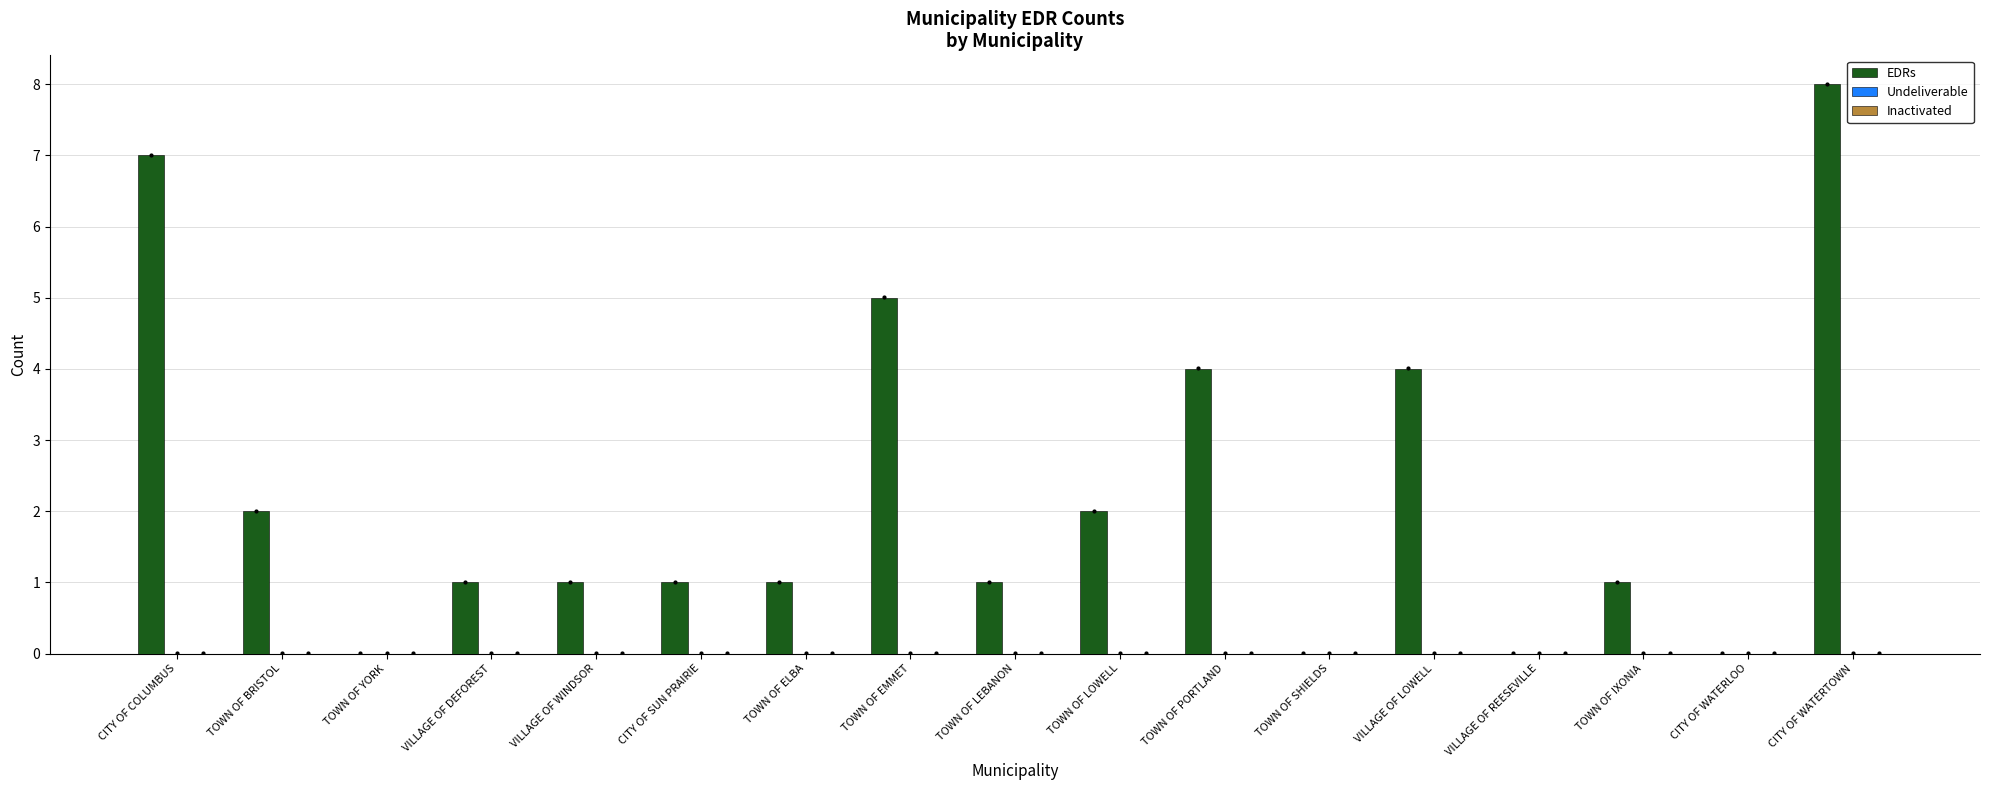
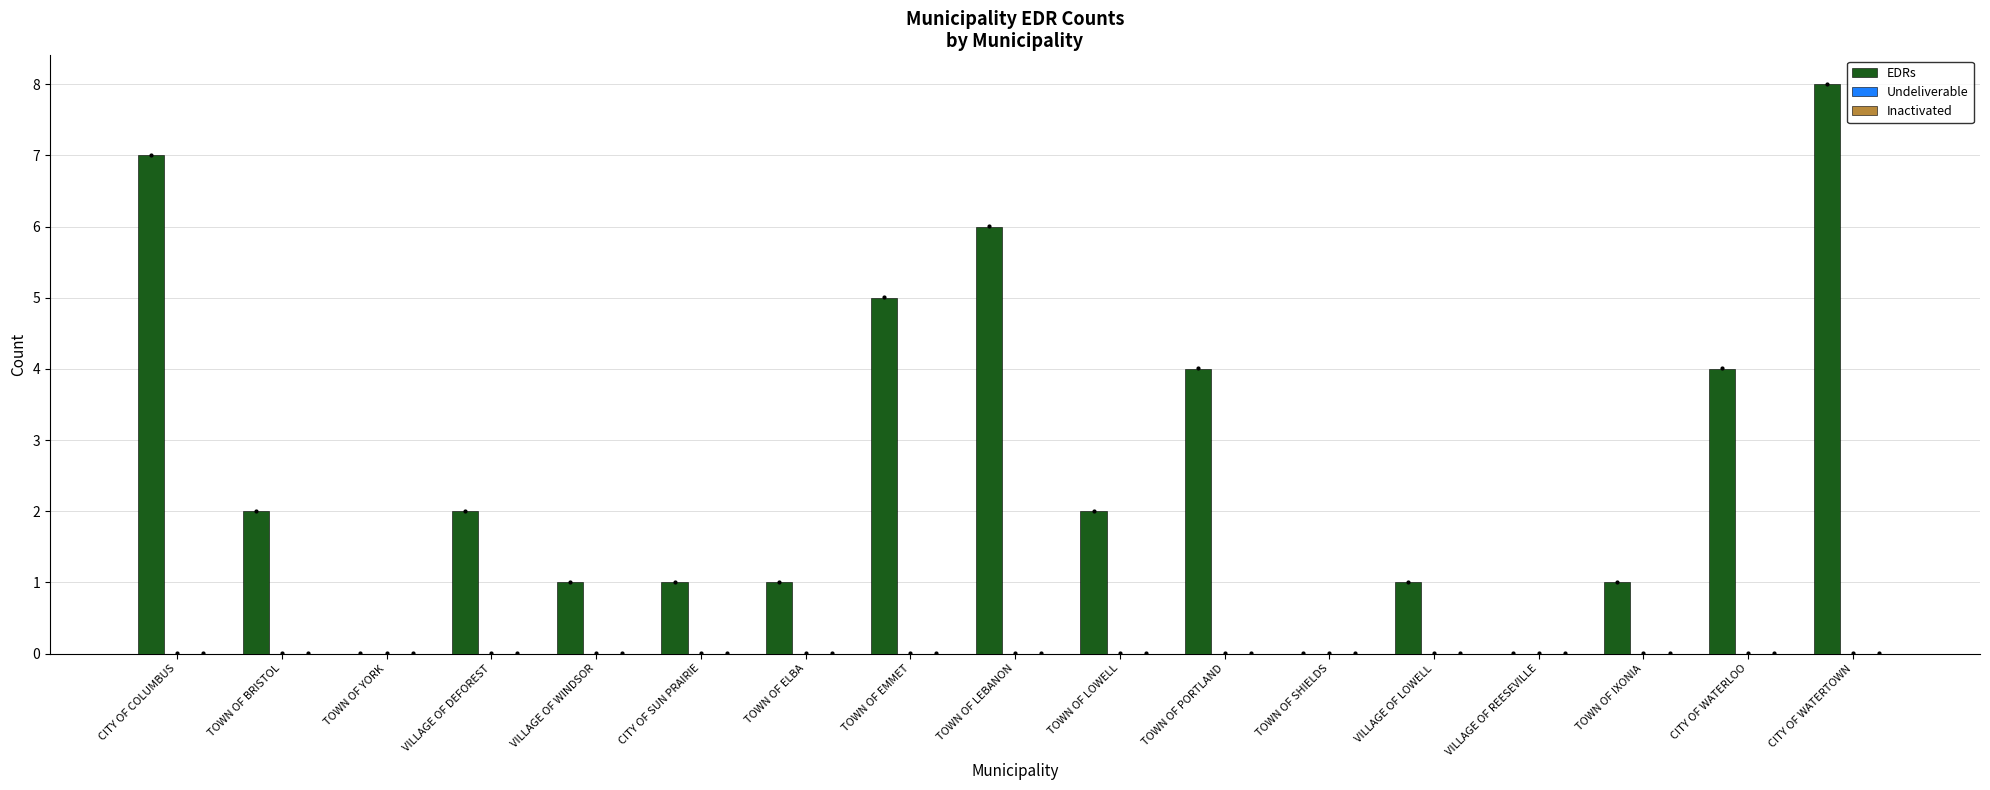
  {
    "EDRs": {
      "CITY OF COLUMBUS": 7,
      "TOWN OF BRISTOL": 2,
      "TOWN OF YORK": 0,
-     "VILLAGE OF DEFOREST": 1,
+     "VILLAGE OF DEFOREST": 2,
      "VILLAGE OF WINDSOR": 1,
      "CITY OF SUN PRAIRIE": 1,
      "TOWN OF ELBA": 1,
      "TOWN OF EMMET": 5,
-     "TOWN OF LEBANON": 1,
+     "TOWN OF LEBANON": 6,
      "TOWN OF LOWELL": 2,
      "TOWN OF PORTLAND": 4,
      "TOWN OF SHIELDS": 0,
-     "VILLAGE OF LOWELL": 4,
+     "VILLAGE OF LOWELL": 1,
      "VILLAGE OF REESEVILLE": 0,
      "TOWN OF IXONIA": 1,
-     "CITY OF WATERLOO": 0,
+     "CITY OF WATERLOO": 4,
      "CITY OF WATERTOWN": 8
    },
    "Undeliverable": {
      "CITY OF COLUMBUS": 0,
      "TOWN OF BRISTOL": 0,
      "TOWN OF YORK": 0,
      "VILLAGE OF DEFOREST": 0,
      "VILLAGE OF WINDSOR": 0,
      "CITY OF SUN PRAIRIE": 0,
      "TOWN OF ELBA": 0,
      "TOWN OF EMMET": 0,
      "TOWN OF LEBANON": 0,
      "TOWN OF LOWELL": 0,
      "TOWN OF PORTLAND": 0,
      "TOWN OF SHIELDS": 0,
      "VILLAGE OF LOWELL": 0,
      "VILLAGE OF REESEVILLE": 0,
      "TOWN OF IXONIA": 0,
      "CITY OF WATERLOO": 0,
      "CITY OF WATERTOWN": 0
    },
    "Inactivated": {
      "CITY OF COLUMBUS": 0,
      "TOWN OF BRISTOL": 0,
      "TOWN OF YORK": 0,
      "VILLAGE OF DEFOREST": 0,
      "VILLAGE OF WINDSOR": 0,
      "CITY OF SUN PRAIRIE": 0,
      "TOWN OF ELBA": 0,
      "TOWN OF EMMET": 0,
      "TOWN OF LEBANON": 0,
      "TOWN OF LOWELL": 0,
      "TOWN OF PORTLAND": 0,
      "TOWN OF SHIELDS": 0,
      "VILLAGE OF LOWELL": 0,
      "VILLAGE OF REESEVILLE": 0,
      "TOWN OF IXONIA": 0,
      "CITY OF WATERLOO": 0,
      "CITY OF WATERTOWN": 0
    }
  }
